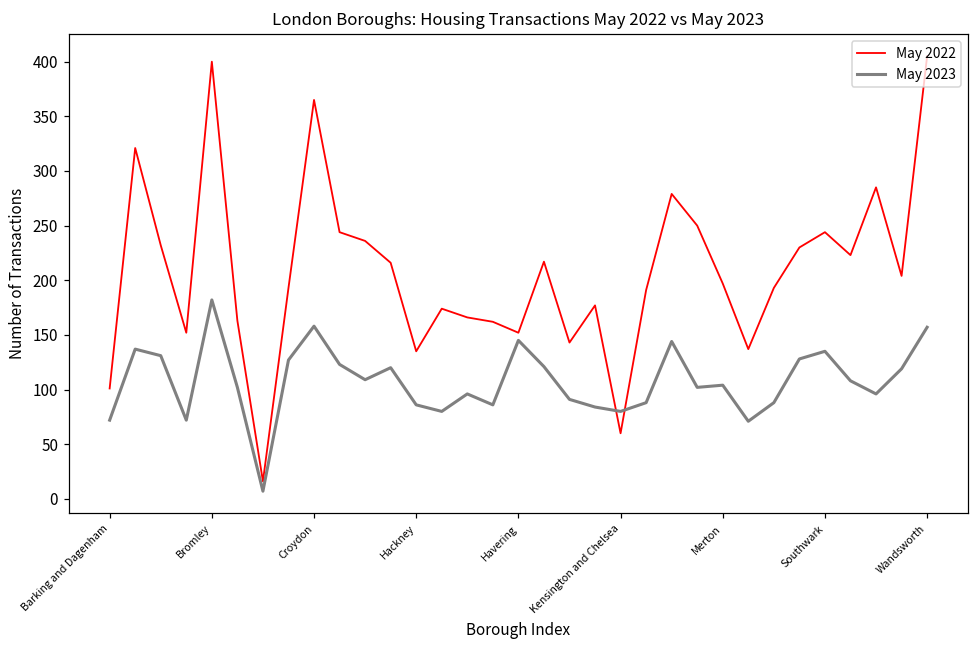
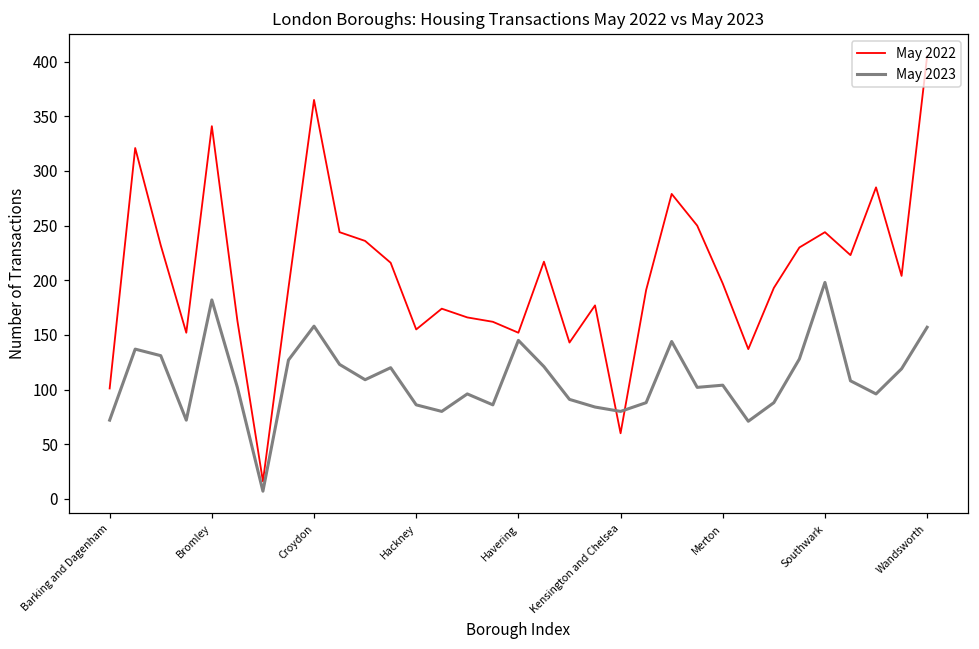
  {
    "May 2022": {
      "Barking and Dagenham": 100,
-     "Bromley": 400,
+     "Bromley": 340,
      "Croydon": 370,
-     "Hackney": 140,
+     "Hackney": 160,
      "Havering": 150,
      "Kensington and Chelsea": 60,
      "Merton": 200,
      "Southwark": 240
    },
    "May 2023": {
      "Barking and Dagenham": 70,
      "Bromley": 180,
      "Croydon": 160,
      "Hackney": 90,
      "Havering": 150,
      "Kensington and Chelsea": 80,
      "Merton": 100,
-     "Southwark": 140,
+     "Southwark": 200,
      "Wandsworth": 160
    }
  }
